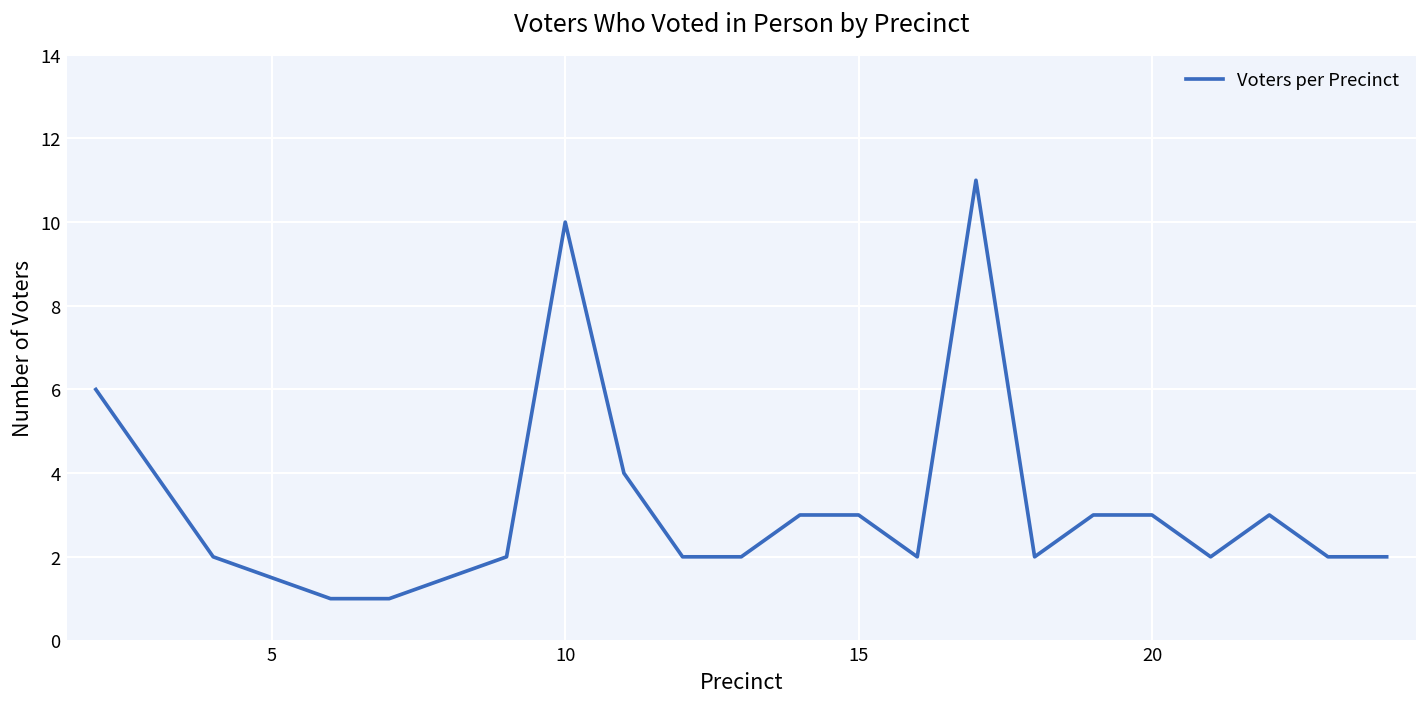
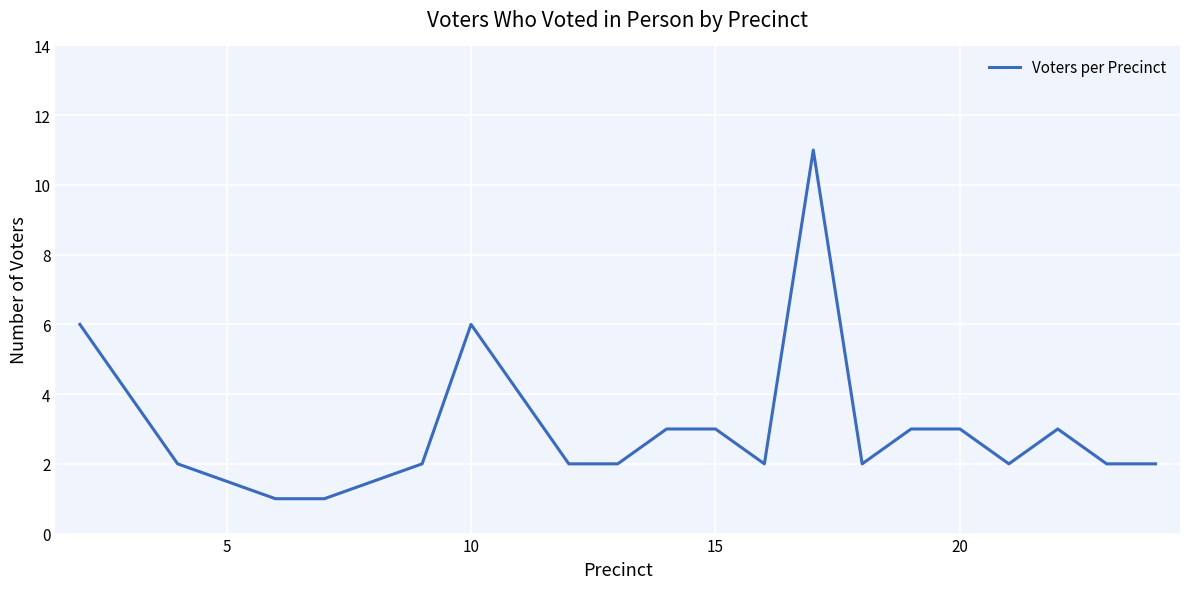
  {
-   "10": 10,
+   "10": 6,
    "15": 3,
    "20": 3
  }
